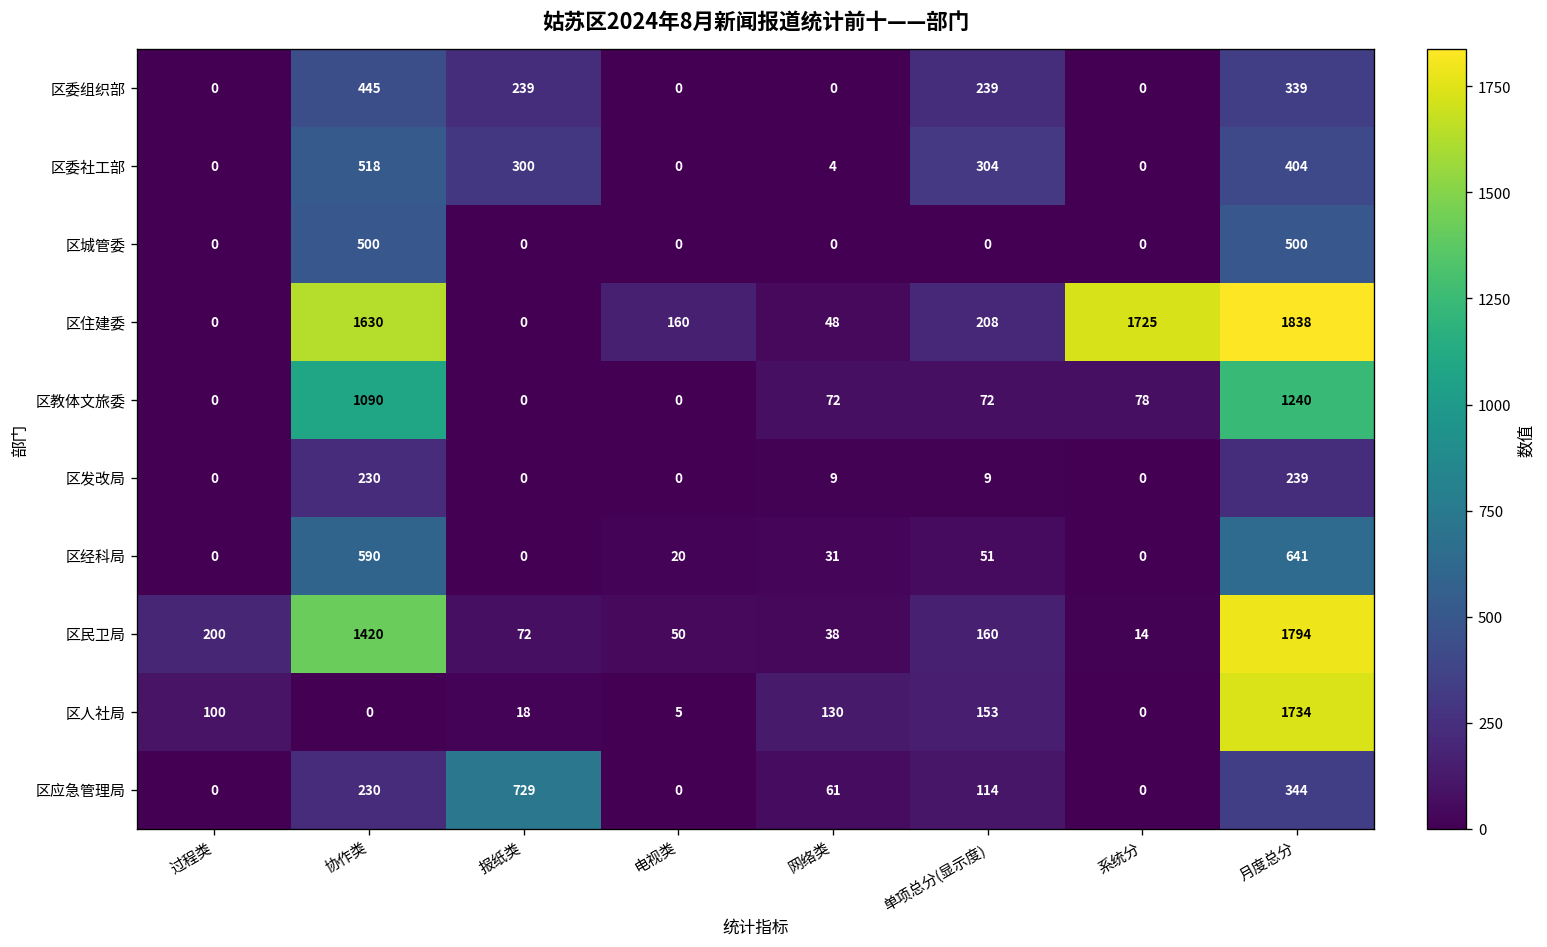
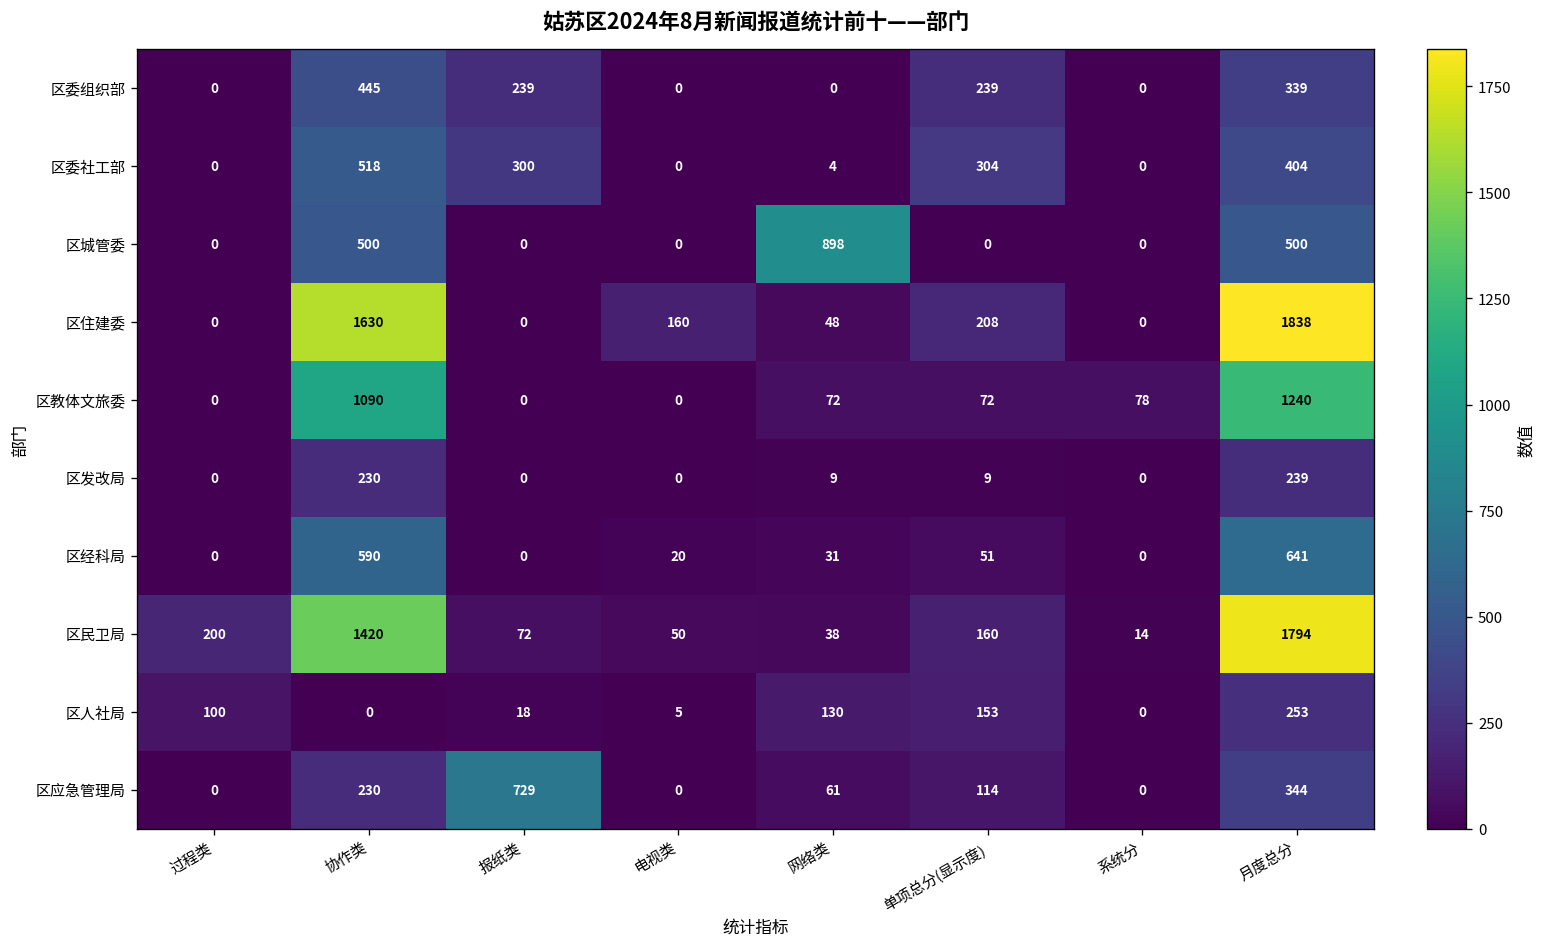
  {
    "区委组织部": {
      "过程类": 0,
      "协作类": 445,
      "报纸类": 239,
      "电视类": 0,
      "网络类": 0,
      "单项总分(显示度)": 239,
      "系统分": 0,
      "月度总分": 339
    },
    "区委社工部": {
      "过程类": 0,
      "协作类": 518,
      "报纸类": 300,
      "电视类": 0,
      "网络类": 4,
      "单项总分(显示度)": 304,
      "系统分": 0,
      "月度总分": 404
    },
    "区城管委": {
      "过程类": 0,
      "协作类": 500,
      "报纸类": 0,
      "电视类": 0,
-     "网络类": 0,
+     "网络类": 898,
      "单项总分(显示度)": 0,
      "系统分": 0,
      "月度总分": 500
    },
    "区住建委": {
      "过程类": 0,
      "协作类": 1630,
      "报纸类": 0,
      "电视类": 160,
      "网络类": 48,
      "单项总分(显示度)": 208,
-     "系统分": 1725,
+     "系统分": 0,
      "月度总分": 1838
    },
    "区教体文旅委": {
      "过程类": 0,
      "协作类": 1090,
      "报纸类": 0,
      "电视类": 0,
      "网络类": 72,
      "单项总分(显示度)": 72,
      "系统分": 78,
      "月度总分": 1240
    },
    "区发改局": {
      "过程类": 0,
      "协作类": 230,
      "报纸类": 0,
      "电视类": 0,
      "网络类": 9,
      "单项总分(显示度)": 9,
      "系统分": 0,
      "月度总分": 239
    },
    "区经科局": {
      "过程类": 0,
      "协作类": 590,
      "报纸类": 0,
      "电视类": 20,
      "网络类": 31,
      "单项总分(显示度)": 51,
      "系统分": 0,
      "月度总分": 641
    },
    "区民卫局": {
      "过程类": 200,
      "协作类": 1420,
      "报纸类": 72,
      "电视类": 50,
      "网络类": 38,
      "单项总分(显示度)": 160,
      "系统分": 14,
      "月度总分": 1794
    },
    "区人社局": {
      "过程类": 100,
      "协作类": 0,
      "报纸类": 18,
      "电视类": 5,
      "网络类": 130,
      "单项总分(显示度)": 153,
      "系统分": 0,
-     "月度总分": 1734
+     "月度总分": 253
    },
    "区应急管理局": {
      "过程类": 0,
      "协作类": 230,
      "报纸类": 729,
      "电视类": 0,
      "网络类": 61,
      "单项总分(显示度)": 114,
      "系统分": 0,
      "月度总分": 344
    }
  }
